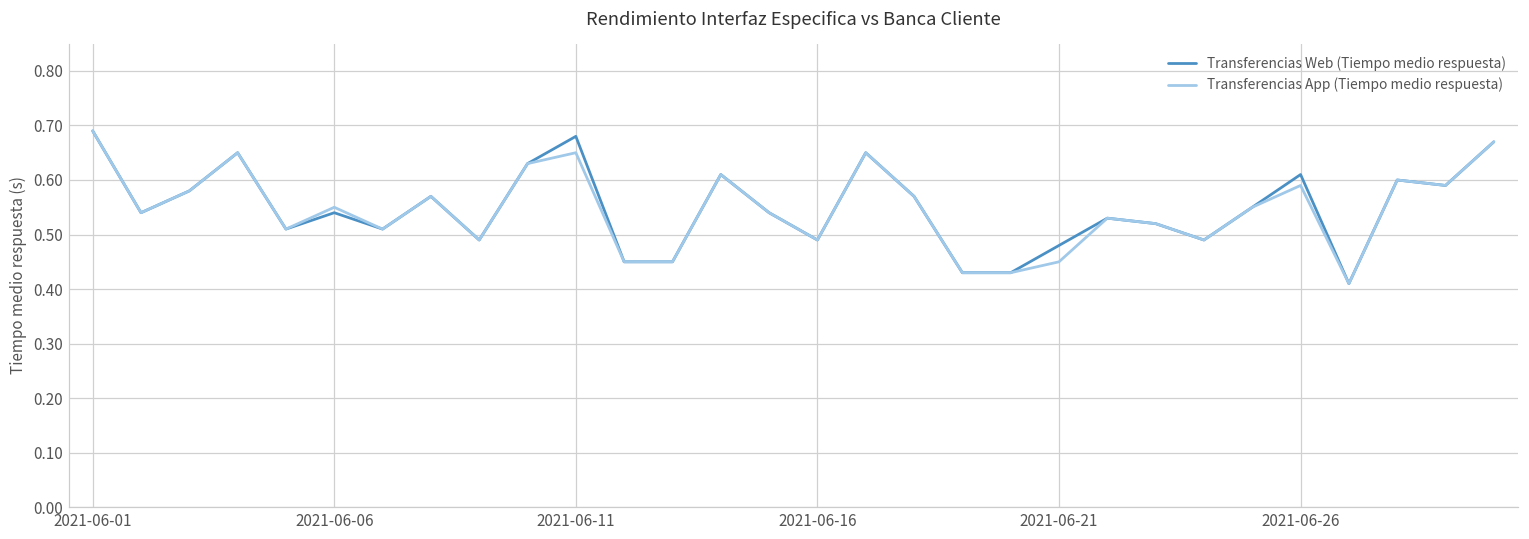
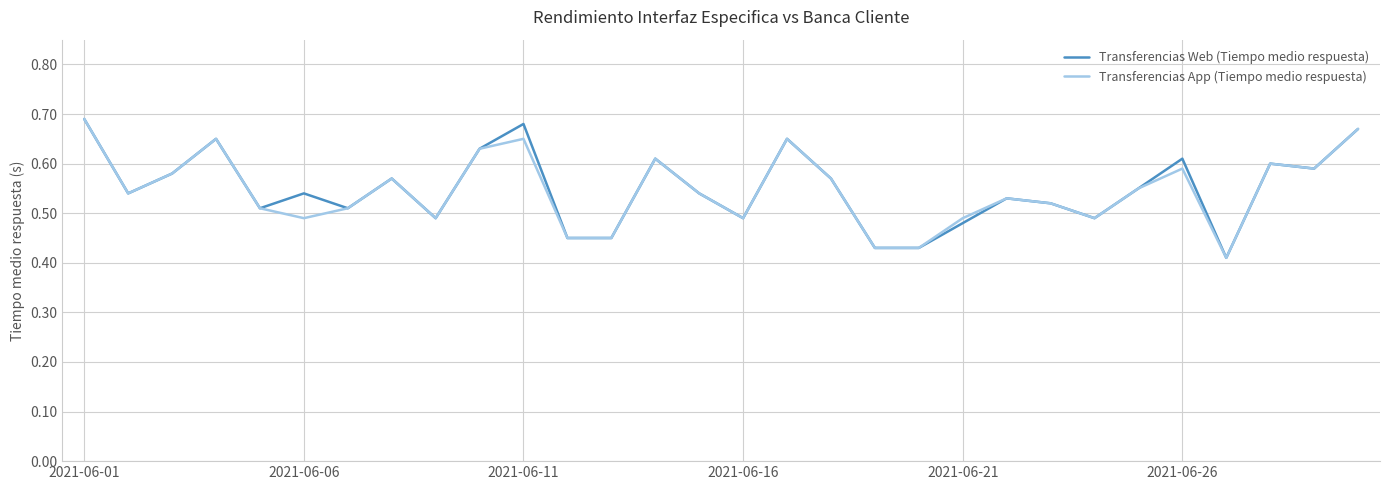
  {
    "Transferencias Web (Tiempo medio respuesta)": {
      "2021-06-06": 0.54,
      "2021-06-11": 0.68,
      "2021-06-21": 0.48,
      "2021-06-26": 0.61
    },
    "Transferencias App (Tiempo medio respuesta)": {
-     "2021-06-06": 0.55,
+     "2021-06-06": 0.49,
      "2021-06-11": 0.65,
-     "2021-06-21": 0.45,
+     "2021-06-21": 0.49,
      "2021-06-26": 0.59
    }
  }
